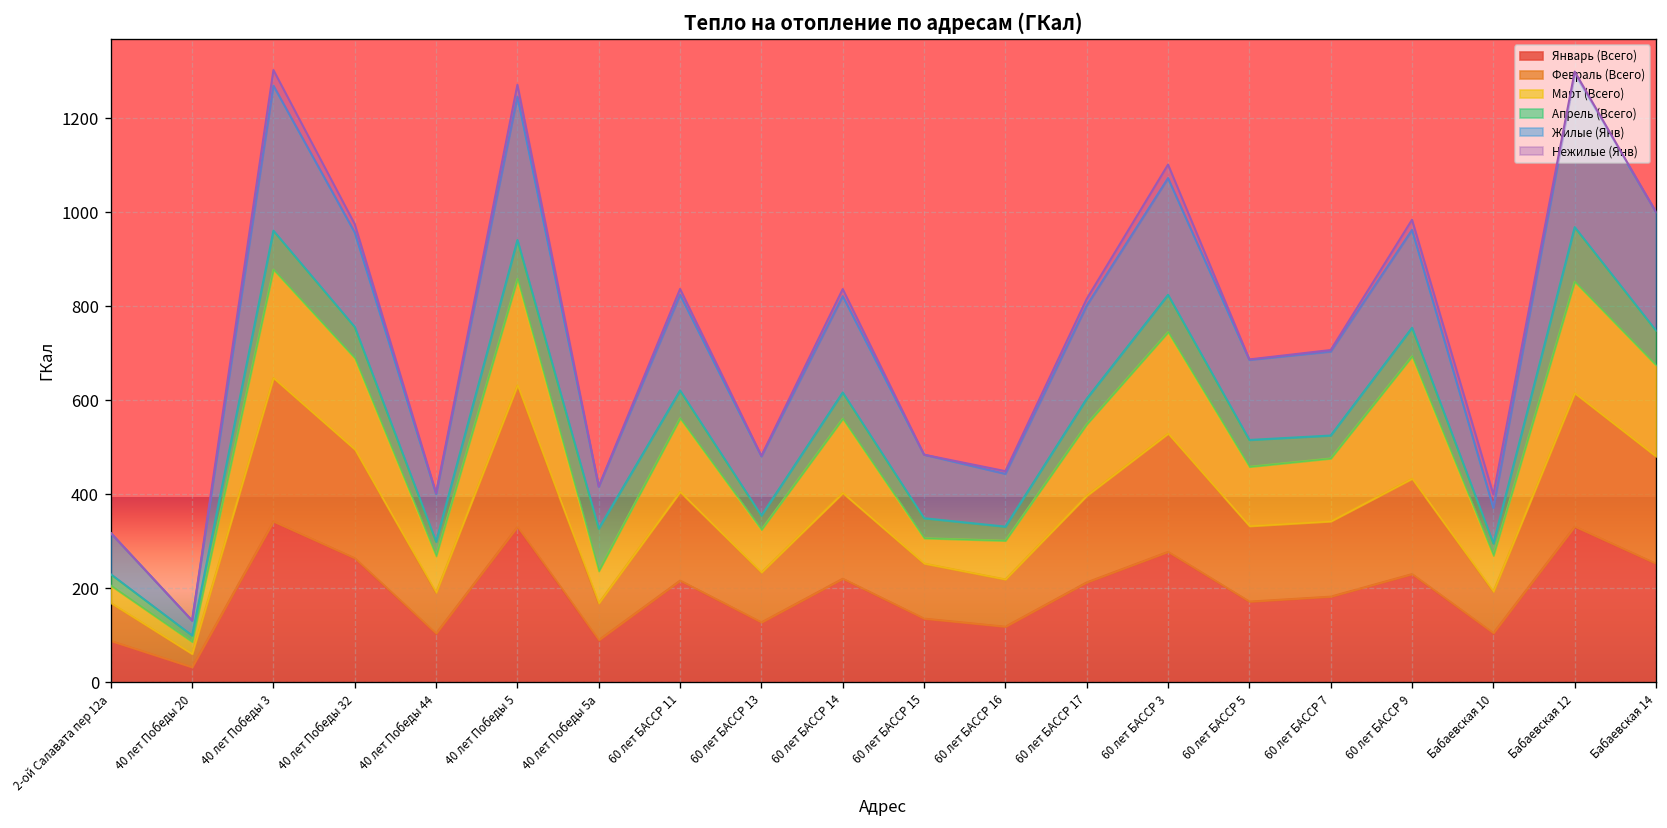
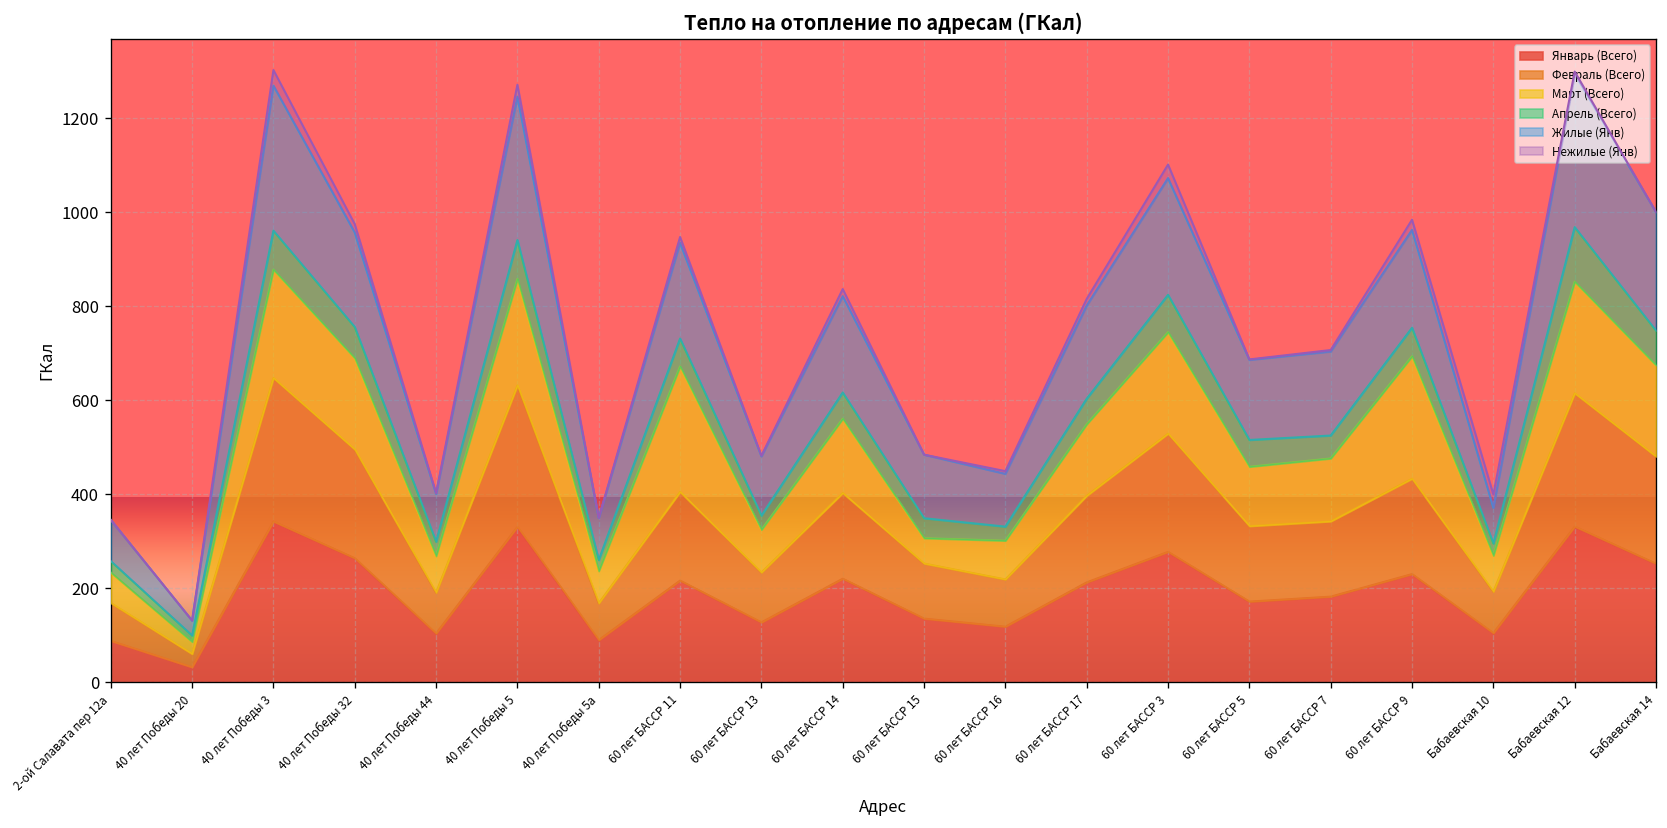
  {
    "Март (Всего)": {
-     "2-ой Салавата пер 12а": 40,
+     "2-ой Салавата пер 12а": 70,
      "40 лет Победы 20": 30,
      "40 лет Победы 3": 230,
      "40 лет Победы 32": 190,
      "40 лет Победы 44": 80,
      "40 лет Победы 5": 230,
      "40 лет Победы 5а": 70,
-     "60 лет БАССР 11": 160,
+     "60 лет БАССР 11": 270,
      "60 лет БАССР 13": 90,
      "60 лет БАССР 14": 160,
      "60 лет БАССР 15": 50,
      "60 лет БАССР 16": 80,
      "60 лет БАССР 17": 150,
      "60 лет БАССР 3": 220,
      "60 лет БАССР 5": 130,
      "60 лет БАССР 7": 130,
      "60 лет БАССР 9": 260,
      "Бабаевская 10": 80,
      "Бабаевская 12": 240,
      "Бабаевская 14": 190
    },
    "Апрель (Всего)": {
      "2-ой Салавата пер 12а": 20,
      "40 лет Победы 20": 10,
      "40 лет Победы 3": 80,
      "40 лет Победы 32": 70,
      "40 лет Победы 44": 30,
      "40 лет Победы 5": 80,
-     "40 лет Победы 5а": 90,
+     "40 лет Победы 5а": 20,
      "60 лет БАССР 11": 60,
      "60 лет БАССР 13": 30,
      "60 лет БАССР 14": 60,
      "60 лет БАССР 15": 40,
      "60 лет БАССР 16": 30,
      "60 лет БАССР 17": 50,
      "60 лет БАССР 3": 80,
      "60 лет БАССР 5": 60,
      "60 лет БАССР 7": 50,
      "60 лет БАССР 9": 60,
      "Бабаевская 10": 30,
      "Бабаевская 12": 120,
      "Бабаевская 14": 70
    },
    "Жилые (Янв)": {
      "40 лет Победы 3": 310,
      "40 лет Победы 32": 200,
      "40 лет Победы 5": 310,
      "60 лет БАССР 11": 200,
      "60 лет БАССР 14": 210,
      "60 лет БАССР 17": 200,
      "60 лет БАССР 3": 250,
      "60 лет БАССР 9": 210,
      "Бабаевская 10": 80
    },
    "Нежилые (Янв)": {
      "40 лет Победы 3": 30,
      "40 лет Победы 32": 20,
      "40 лет Победы 5": 30,
      "60 лет БАССР 11": 10,
      "60 лет БАССР 14": 20,
      "60 лет БАССР 17": 10,
      "60 лет БАССР 3": 30,
      "60 лет БАССР 9": 20,
      "Бабаевская 10": 30
    }
  }
